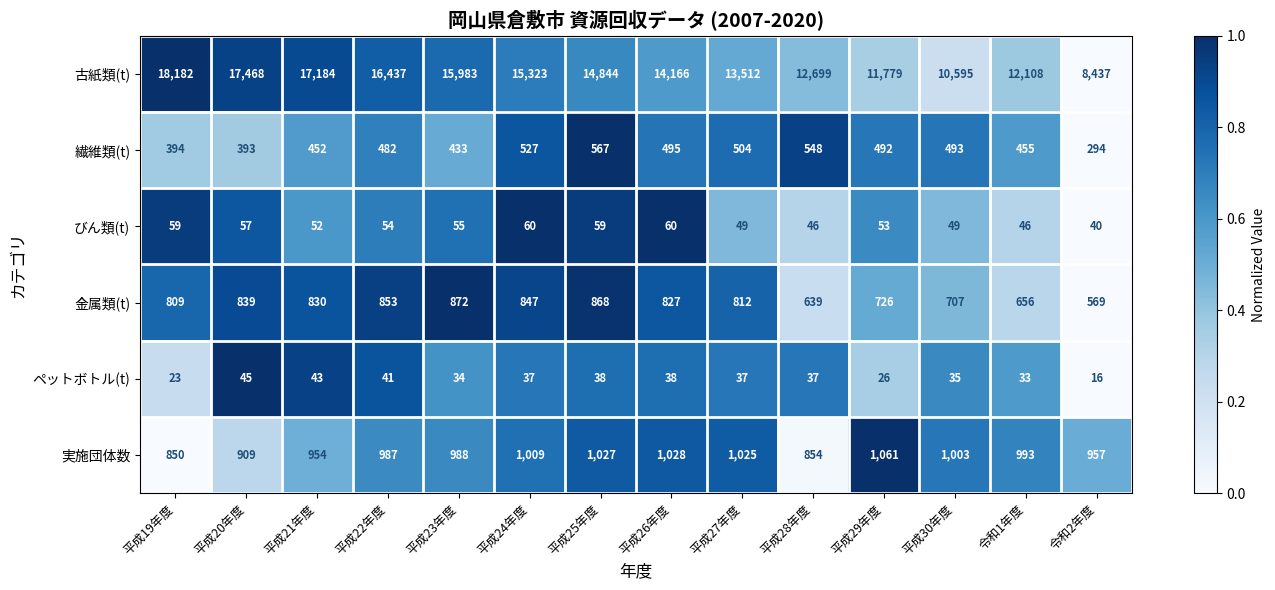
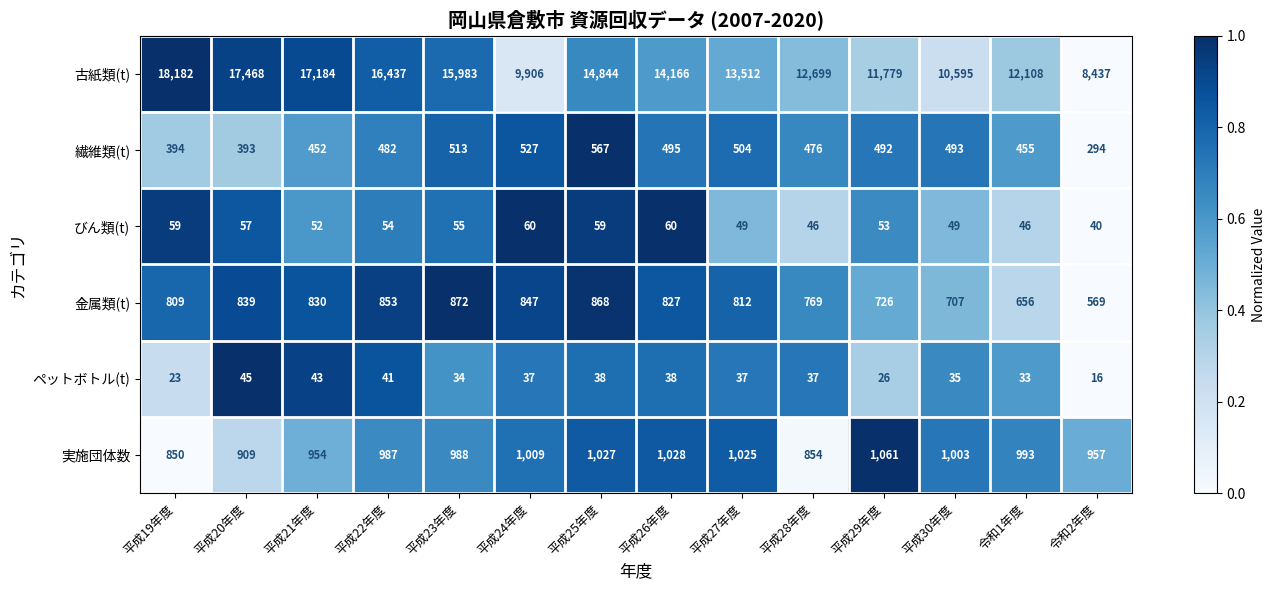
  {
    "古紙類(t)": {
      "平成19年度": "18,182",
      "平成20年度": "17,468",
      "平成21年度": "17,184",
      "平成22年度": "16,437",
      "平成23年度": "15,983",
-     "平成24年度": "15,323",
+     "平成24年度": "9,906",
      "平成25年度": "14,844",
      "平成26年度": "14,166",
      "平成27年度": "13,512",
      "平成28年度": "12,699",
      "平成29年度": "11,779",
      "平成30年度": "10,595",
      "令和1年度": "12,108",
      "令和2年度": "8,437"
    },
    "繊維類(t)": {
      "平成19年度": "394",
      "平成20年度": "393",
      "平成21年度": "452",
      "平成22年度": "482",
-     "平成23年度": "433",
+     "平成23年度": "513",
      "平成24年度": "527",
      "平成25年度": "567",
      "平成26年度": "495",
      "平成27年度": "504",
-     "平成28年度": "548",
+     "平成28年度": "476",
      "平成29年度": "492",
      "平成30年度": "493",
      "令和1年度": "455",
      "令和2年度": "294"
    },
    "びん類(t)": {
      "平成19年度": "59",
      "平成20年度": "57",
      "平成21年度": "52",
      "平成22年度": "54",
      "平成23年度": "55",
      "平成24年度": "60",
      "平成25年度": "59",
      "平成26年度": "60",
      "平成27年度": "49",
      "平成28年度": "46",
      "平成29年度": "53",
      "平成30年度": "49",
      "令和1年度": "46",
      "令和2年度": "40"
    },
    "金属類(t)": {
      "平成19年度": "809",
      "平成20年度": "839",
      "平成21年度": "830",
      "平成22年度": "853",
      "平成23年度": "872",
      "平成24年度": "847",
      "平成25年度": "868",
      "平成26年度": "827",
      "平成27年度": "812",
-     "平成28年度": "639",
+     "平成28年度": "769",
      "平成29年度": "726",
      "平成30年度": "707",
      "令和1年度": "656",
      "令和2年度": "569"
    },
    "ペットボトル(t)": {
      "平成19年度": "23",
      "平成20年度": "45",
      "平成21年度": "43",
      "平成22年度": "41",
      "平成23年度": "34",
      "平成24年度": "37",
      "平成25年度": "38",
      "平成26年度": "38",
      "平成27年度": "37",
      "平成28年度": "37",
      "平成29年度": "26",
      "平成30年度": "35",
      "令和1年度": "33",
      "令和2年度": "16"
    },
    "実施団体数": {
      "平成19年度": "850",
      "平成20年度": "909",
      "平成21年度": "954",
      "平成22年度": "987",
      "平成23年度": "988",
      "平成24年度": "1,009",
      "平成25年度": "1,027",
      "平成26年度": "1,028",
      "平成27年度": "1,025",
      "平成28年度": "854",
      "平成29年度": "1,061",
      "平成30年度": "1,003",
      "令和1年度": "993",
      "令和2年度": "957"
    }
  }
